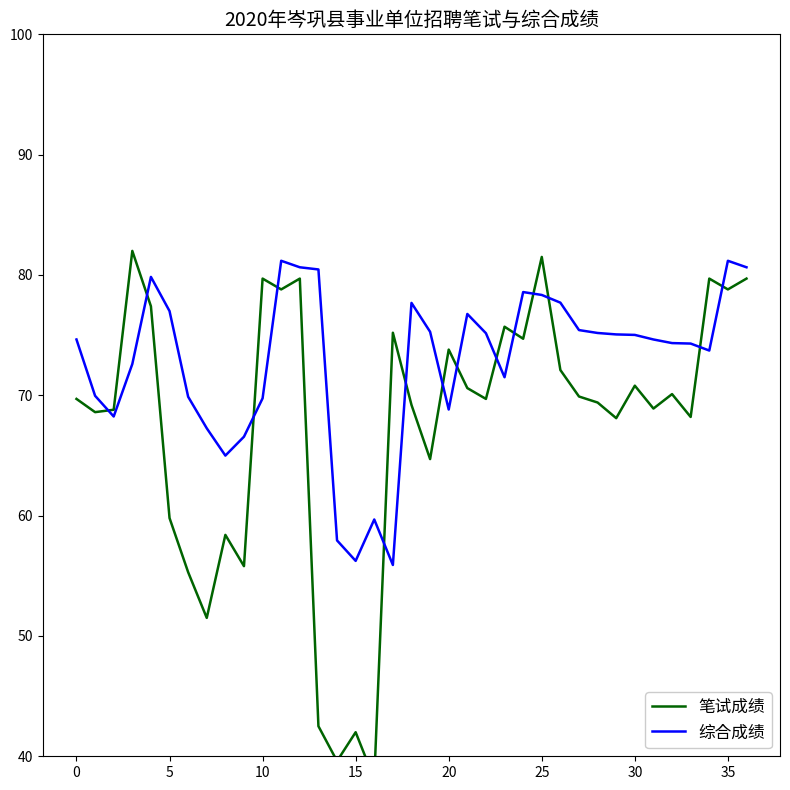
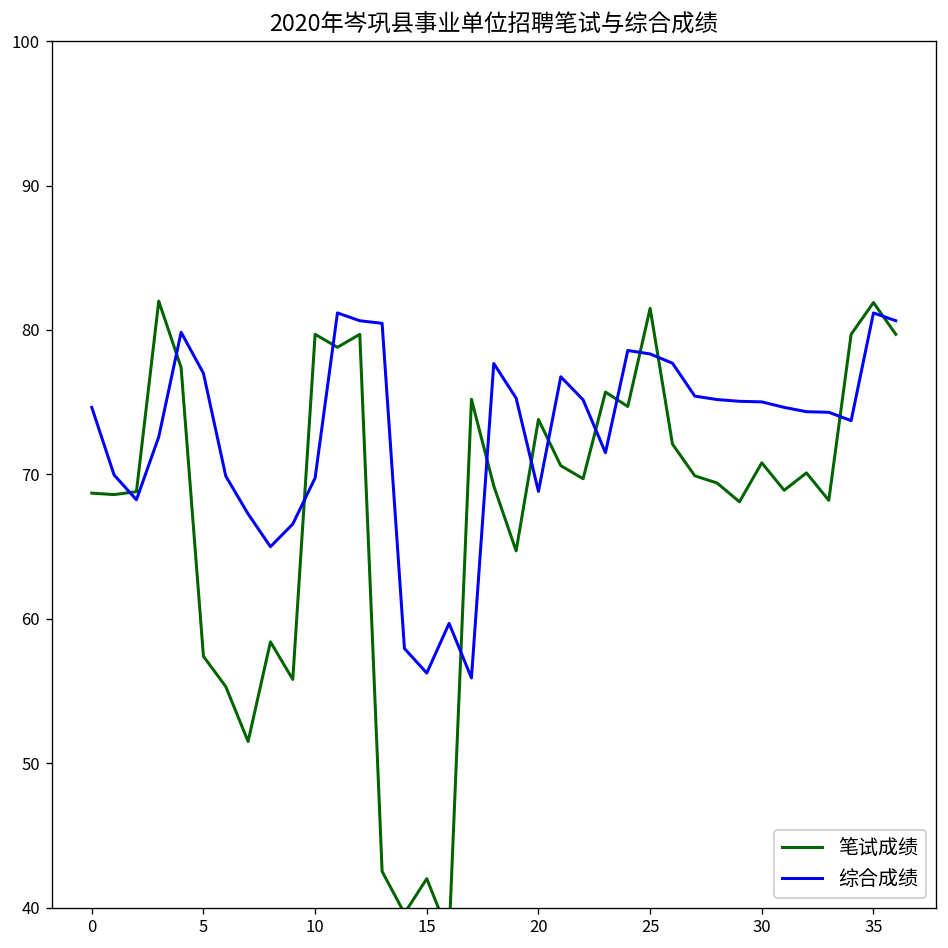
  {
    "笔试成绩": {
-     "0": 69.7,
-     "5": 59.8,
+     "0": 68.7,
+     "5": 57.4,
      "10": 79.7,
      "15": 42.0,
      "20": 73.8,
      "25": 81.5,
      "30": 70.8,
-     "35": 78.8
+     "35": 81.9
    },
    "综合成绩": {
      "0": 74.6,
      "5": 77.0,
      "10": 69.8,
      "15": 56.2,
      "20": 68.8,
      "25": 78.3,
      "30": 75.0,
      "35": 81.2
    }
  }
